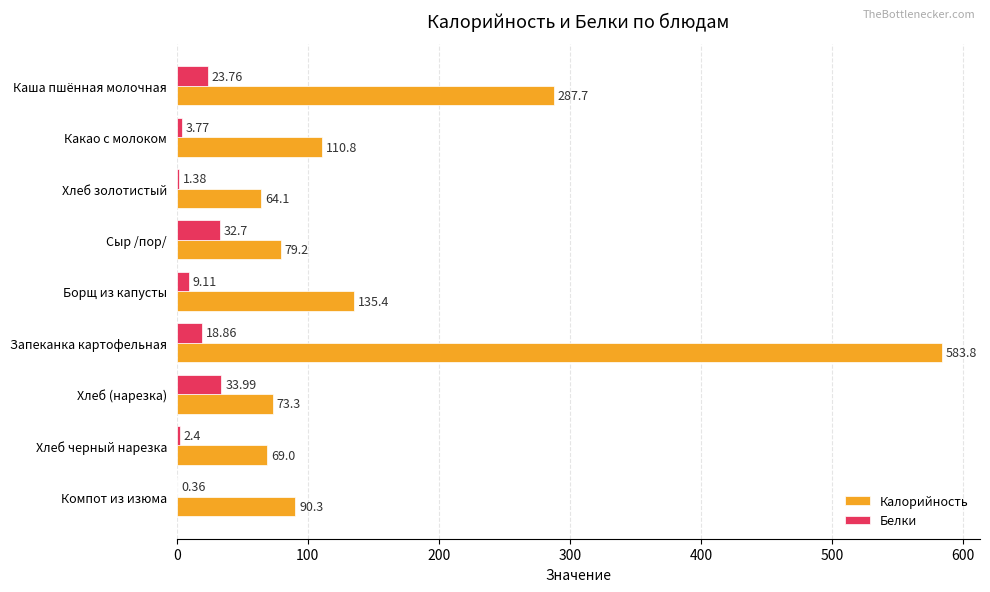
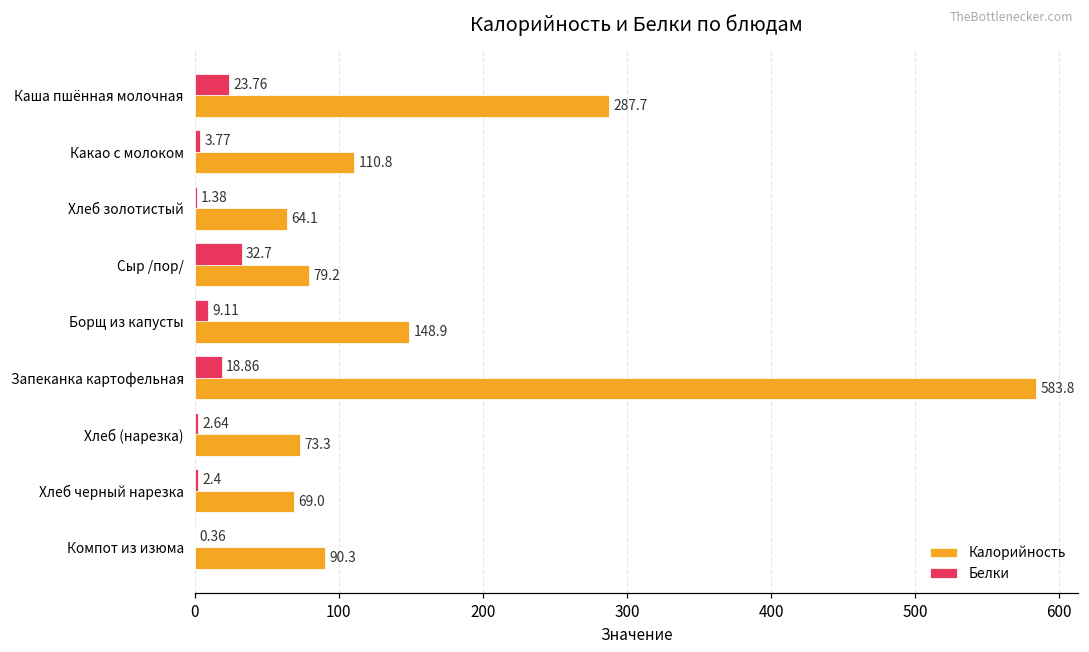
  {
    "Калорийность": {
      "Каша пшённая молочная": 287.7,
      "Какао с молоком": 110.8,
      "Хлеб золотистый": 64.1,
      "Сыр /пор/": 79.2,
-     "Борщ из капусты": 135.4,
+     "Борщ из капусты": 148.9,
      "Запеканка картофельная": 583.8,
      "Хлеб (нарезка)": 73.3,
      "Хлеб черный нарезка": 69.0,
      "Компот из изюма": 90.3
    },
    "Белки": {
      "Каша пшённая молочная": 23.76,
      "Какао с молоком": 3.77,
      "Хлеб золотистый": 1.38,
      "Сыр /пор/": 32.7,
      "Борщ из капусты": 9.11,
      "Запеканка картофельная": 18.86,
-     "Хлеб (нарезка)": 33.99,
+     "Хлеб (нарезка)": 2.64,
      "Хлеб черный нарезка": 2.4,
      "Компот из изюма": 0.36
    }
  }
